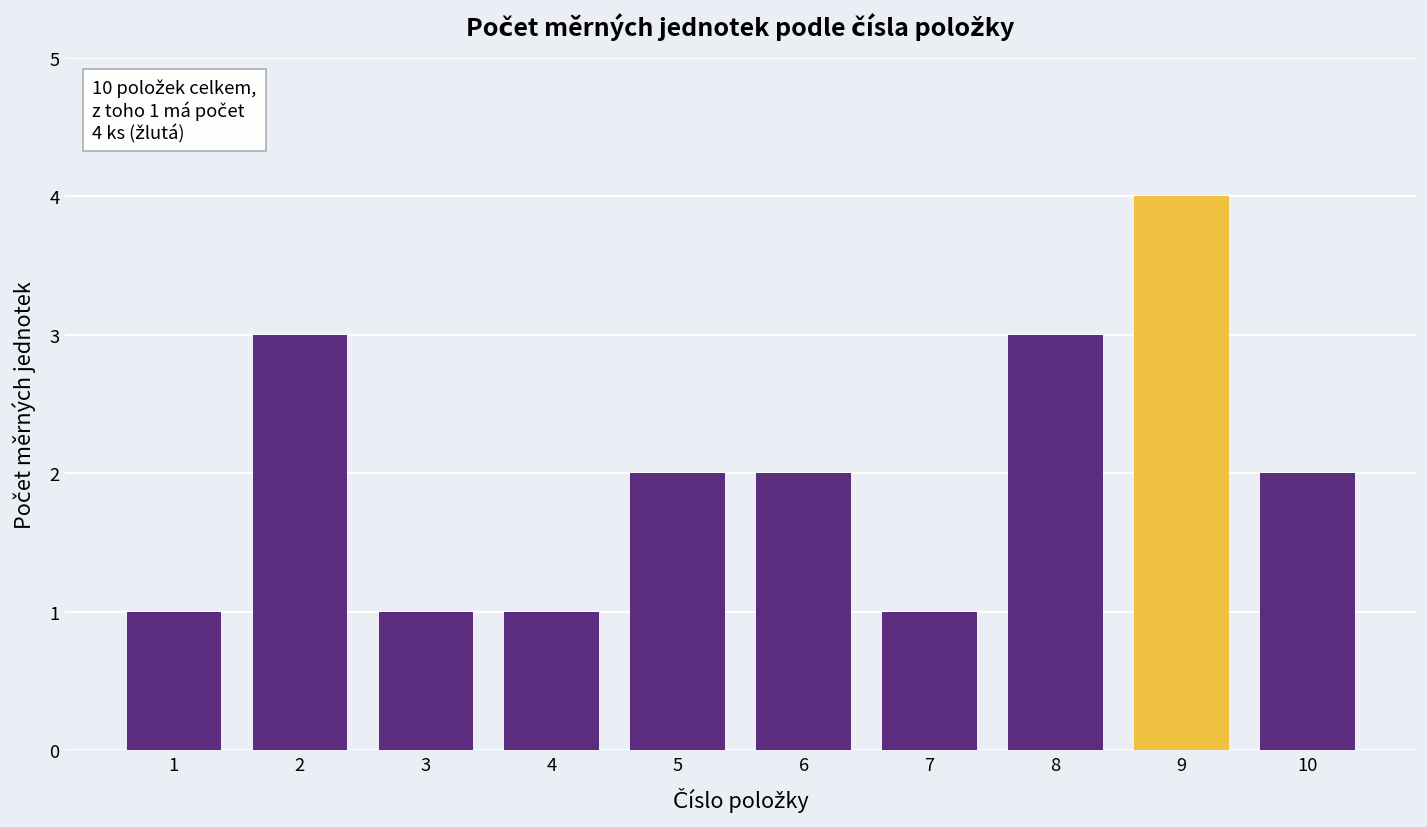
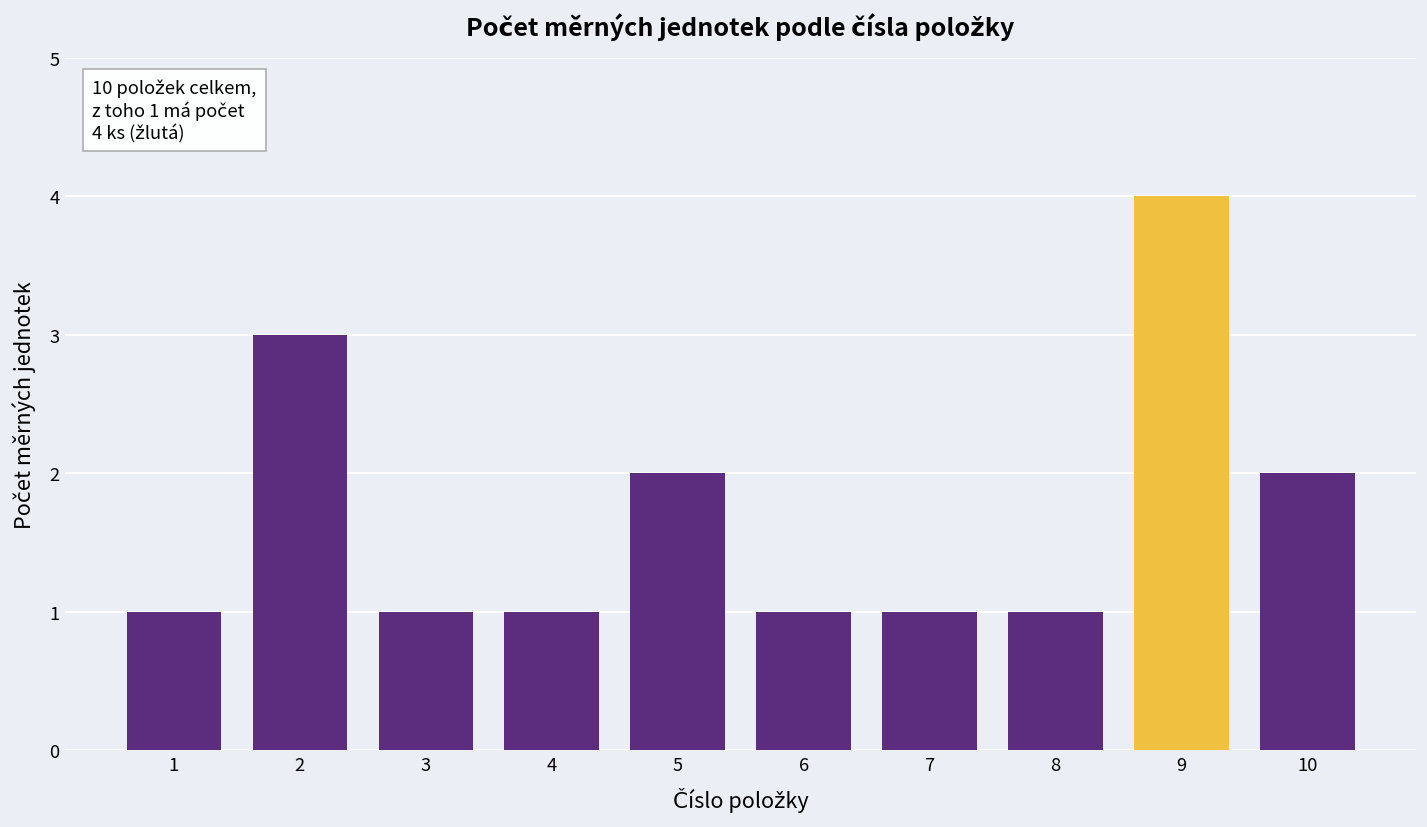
  {
    "1": 1,
    "2": 3,
    "3": 1,
    "4": 1,
    "5": 2,
-   "6": 2,
+   "6": 1,
    "7": 1,
-   "8": 3,
+   "8": 1,
    "9": 4,
    "10": 2
  }
